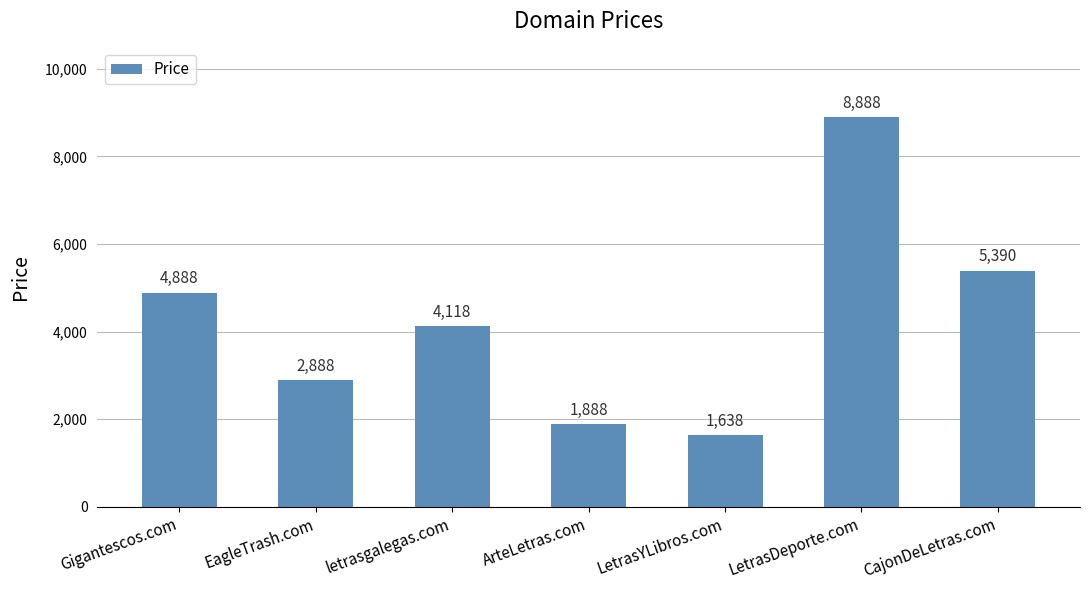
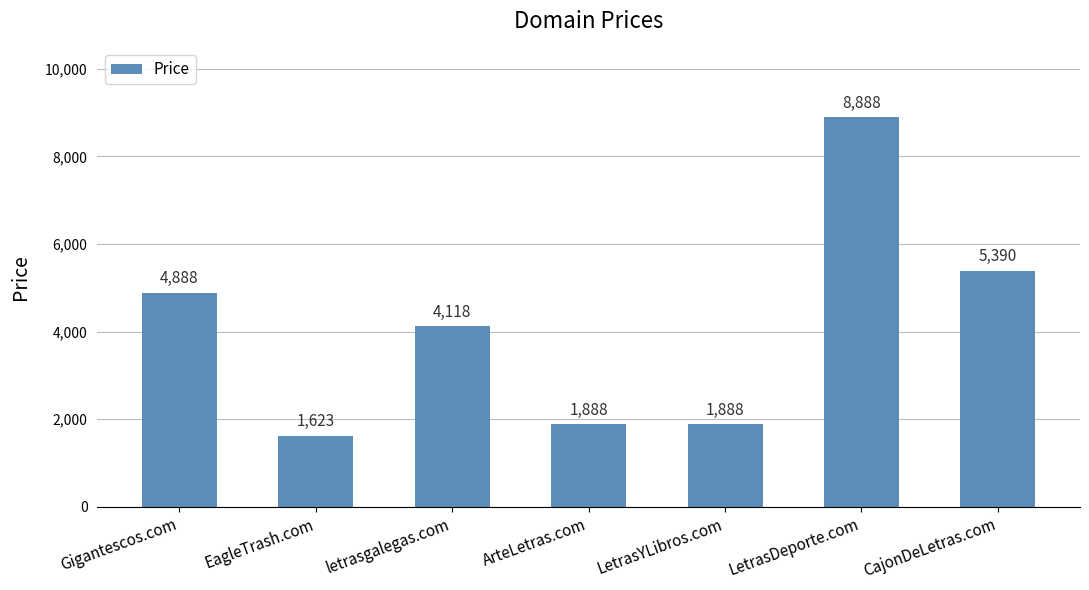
  {
    "Gigantescos.com": "4,888",
-   "EagleTrash.com": "2,888",
+   "EagleTrash.com": "1,623",
    "letrasgalegas.com": "4,118",
    "ArteLetras.com": "1,888",
-   "LetrasYLibros.com": "1,638",
+   "LetrasYLibros.com": "1,888",
    "LetrasDeporte.com": "8,888",
    "CajonDeLetras.com": "5,390"
  }
